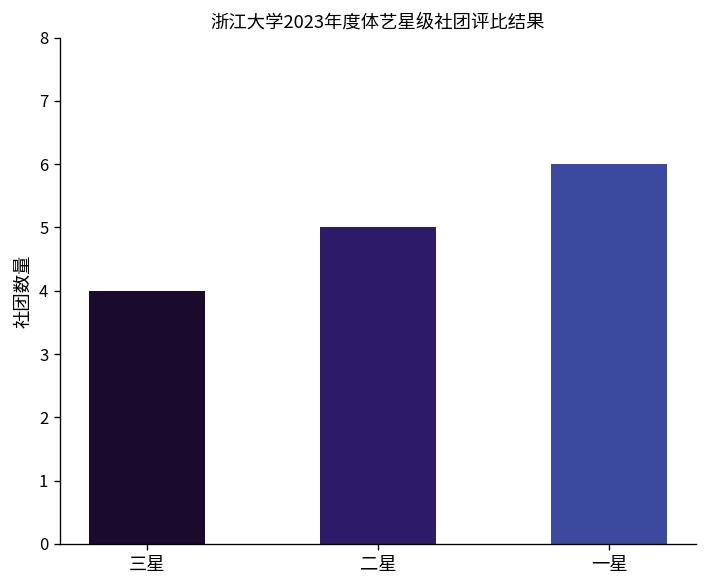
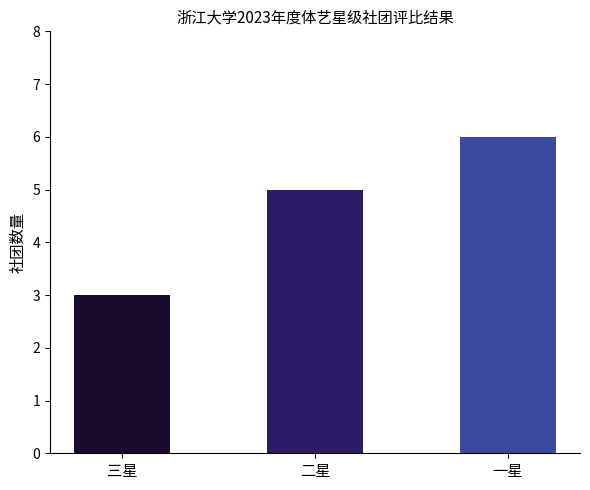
  {
-   "三星": 4,
+   "三星": 3,
    "二星": 5,
    "一星": 6
  }
